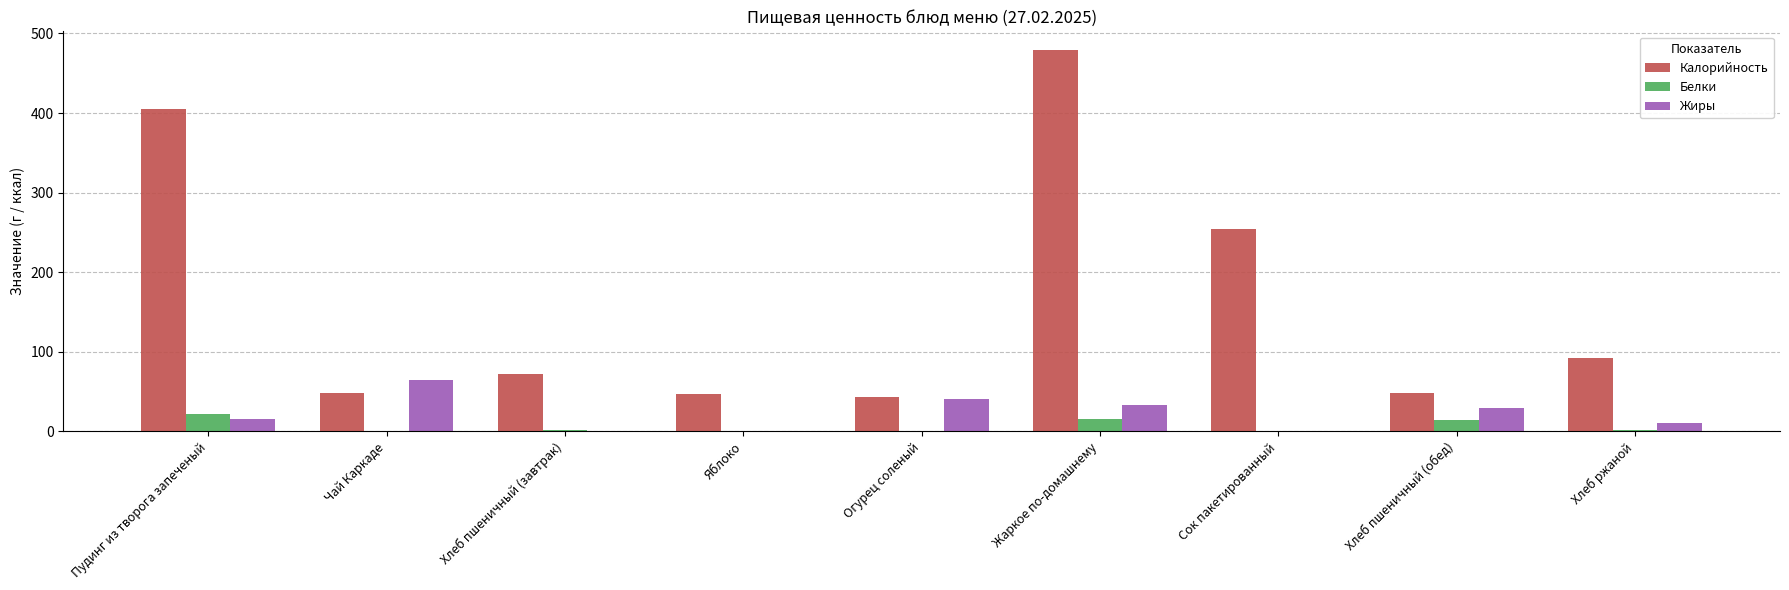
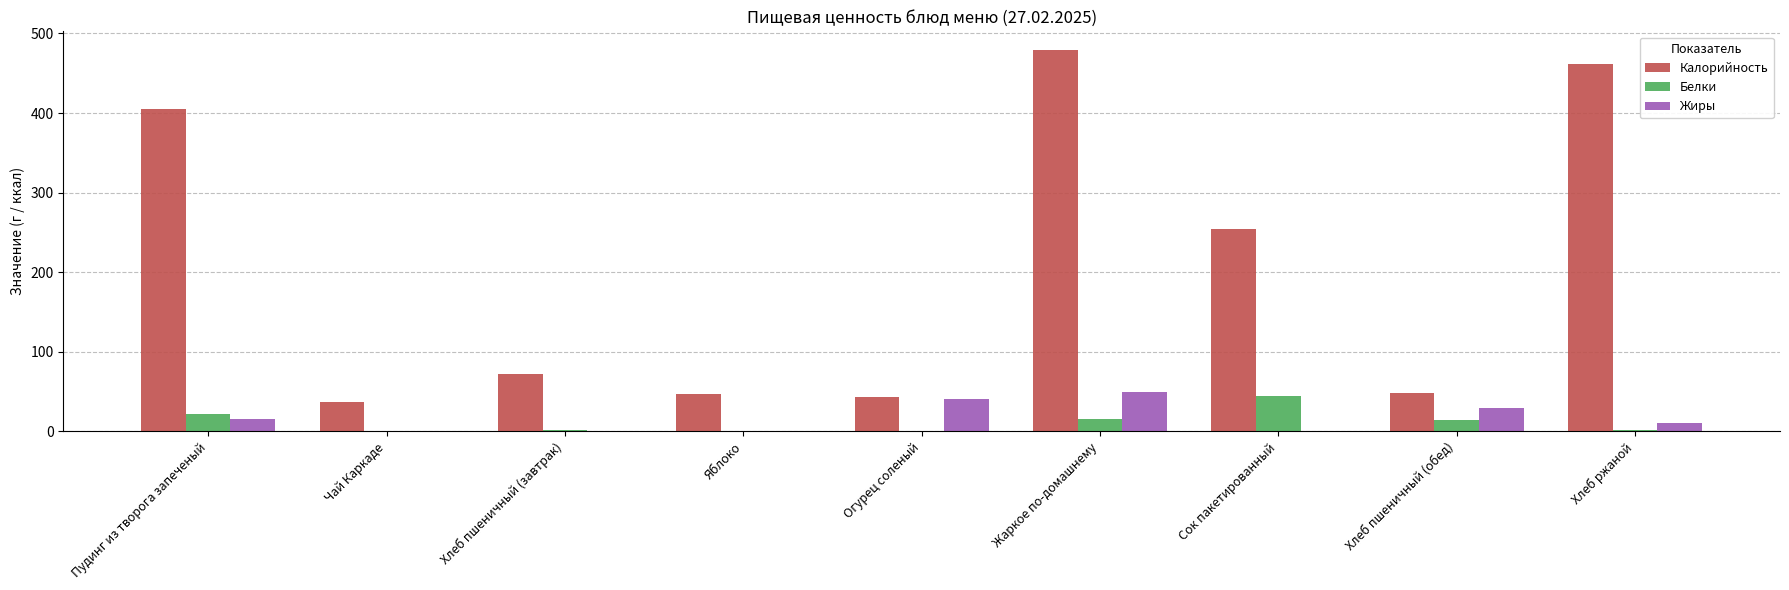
  {
    "Калорийность": {
      "Пудинг из творога запеченый": 410,
-     "Чай Каркаде": 50,
+     "Чай Каркаде": 40,
      "Хлеб пшеничный (завтрак)": 70,
      "Яблоко": 50,
      "Огурец соленый": 40,
      "Жаркое по-домашнему": 480,
      "Сок пакетированный": 250,
      "Хлеб пшеничный (обед)": 50,
-     "Хлеб ржаной": 90
+     "Хлеб ржаной": 460
    },
    "Белки": {
      "Пудинг из творога запеченый": 20,
      "Жаркое по-домашнему": 20,
-     "Сок пакетированный": 0,
+     "Сок пакетированный": 50,
      "Хлеб пшеничный (обед)": 10
    },
    "Жиры": {
      "Пудинг из творога запеченый": 20,
-     "Чай Каркаде": 70,
+     "Чай Каркаде": 0,
      "Огурец соленый": 40,
-     "Жаркое по-домашнему": 30,
+     "Жаркое по-домашнему": 50,
      "Сок пакетированный": 0,
      "Хлеб пшеничный (обед)": 30,
      "Хлеб ржаной": 10
    }
  }
